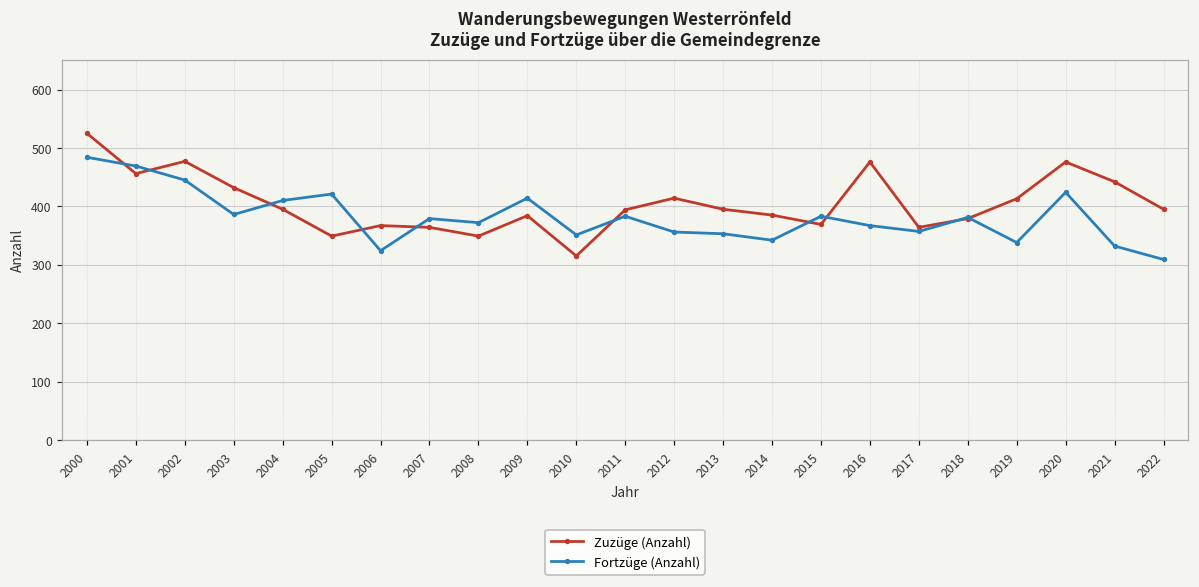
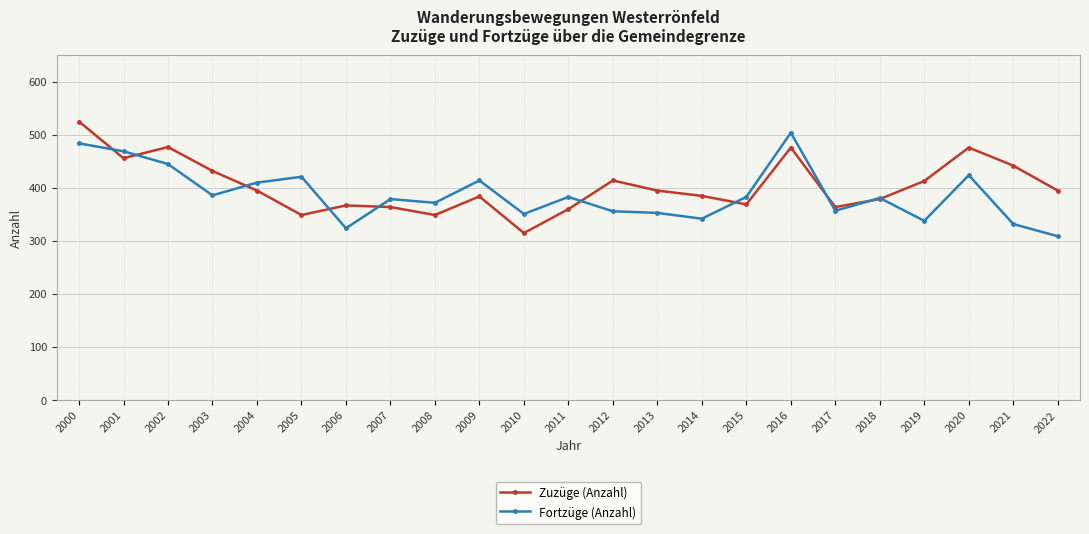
  {
    "Zuzüge (Anzahl)": {
      "2000": 530,
      "2001": 460,
      "2002": 480,
      "2003": 430,
      "2004": 400,
      "2005": 350,
      "2006": 370,
      "2007": 360,
      "2008": 350,
      "2009": 380,
      "2010": 320,
-     "2011": 390,
+     "2011": 360,
      "2012": 410,
      "2013": 400,
      "2014": 390,
      "2015": 370,
      "2016": 480,
      "2017": 360,
      "2019": 410,
      "2020": 480,
      "2021": 440,
      "2022": 400
    },
    "Fortzüge (Anzahl)": {
      "2000": 480,
      "2001": 470,
      "2002": 450,
      "2003": 390,
      "2004": 410,
      "2005": 420,
      "2006": 320,
      "2007": 380,
      "2008": 370,
      "2009": 410,
      "2010": 350,
      "2011": 380,
      "2012": 360,
      "2013": 350,
      "2014": 340,
      "2015": 380,
-     "2016": 370,
+     "2016": 500,
      "2017": 360,
      "2019": 340,
      "2020": 420,
      "2021": 330,
      "2022": 310
    }
  }
